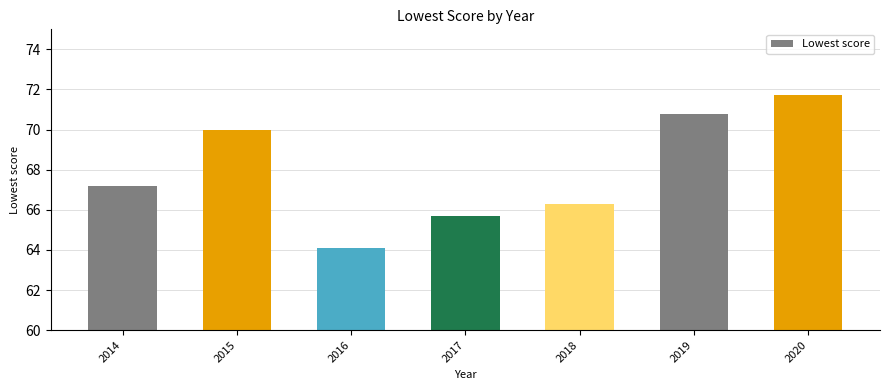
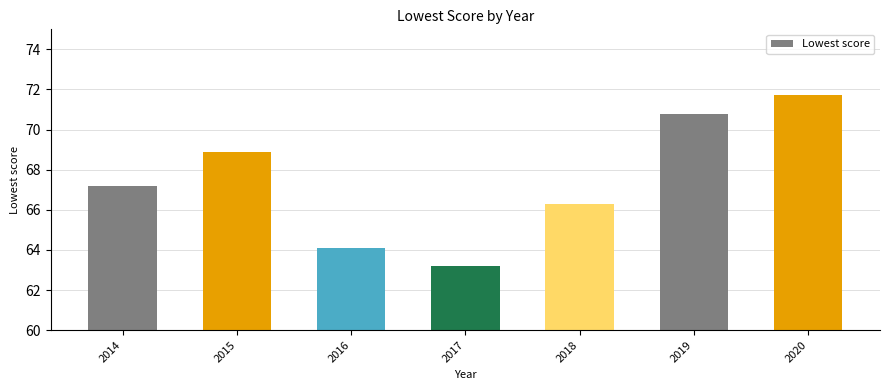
  {
    "2014": 67.2,
-   "2015": 70.0,
+   "2015": 68.9,
    "2016": 64.1,
-   "2017": 65.7,
+   "2017": 63.2,
    "2018": 66.3,
    "2019": 70.8,
    "2020": 71.7
  }
